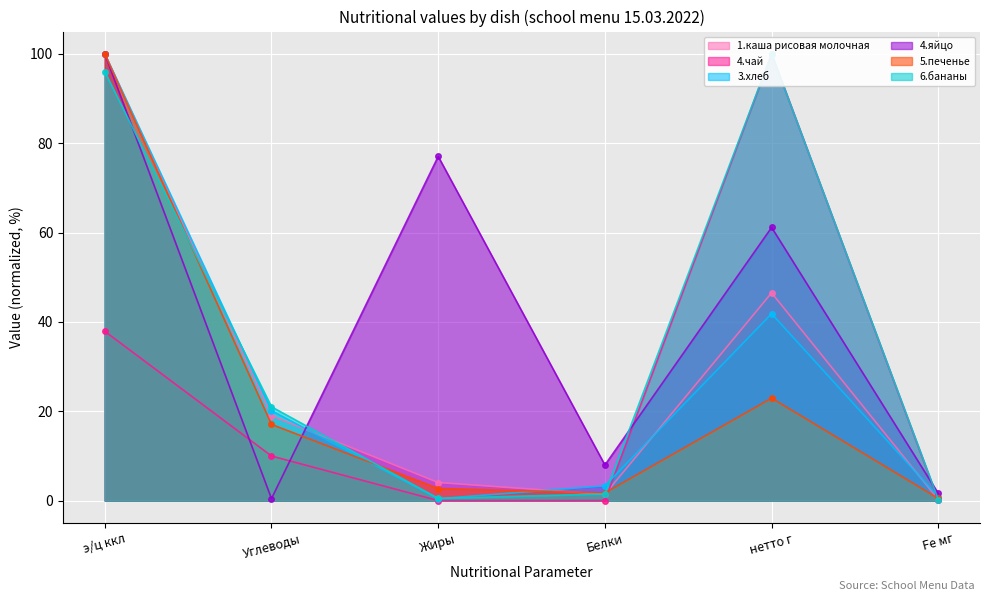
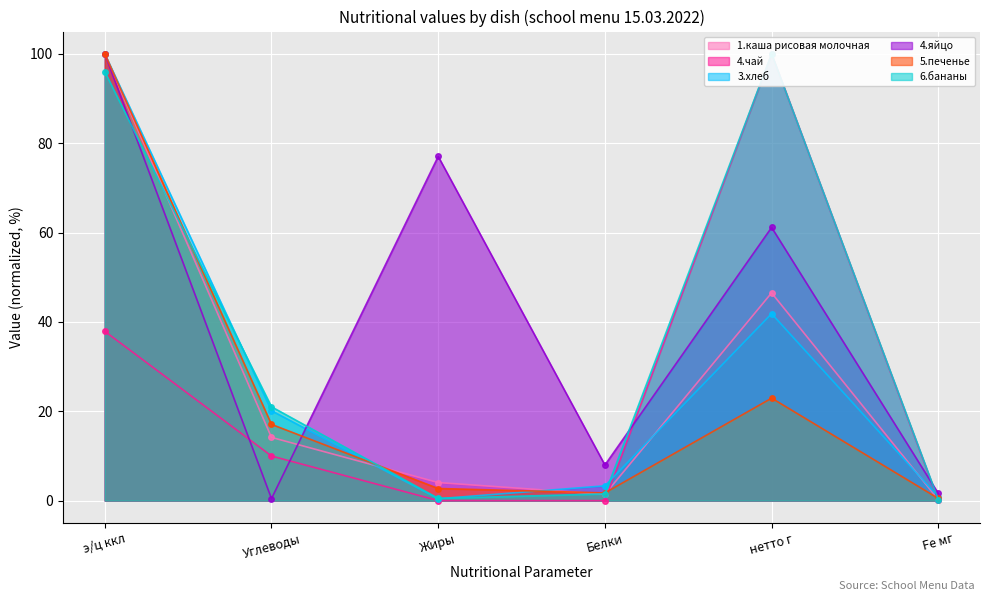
  {
    "1.каша рисовая молочная": {
-     "Углеводы": 19,
+     "Углеводы": 14,
      "Жиры": 4,
      "нетто г": 47
    },
    "4.чай": {
      "э/ц ккл": 38,
      "Углеводы": 10,
      "Белки": 0
    },
    "4.яйцо": {
      "Углеводы": 0,
      "Жиры": 77,
      "Белки": 8,
      "нетто г": 61,
      "Fe мг": 2
    },
    "5.печенье": {
      "Углеводы": 17,
      "Жиры": 3,
      "нетто г": 23
    }
  }
